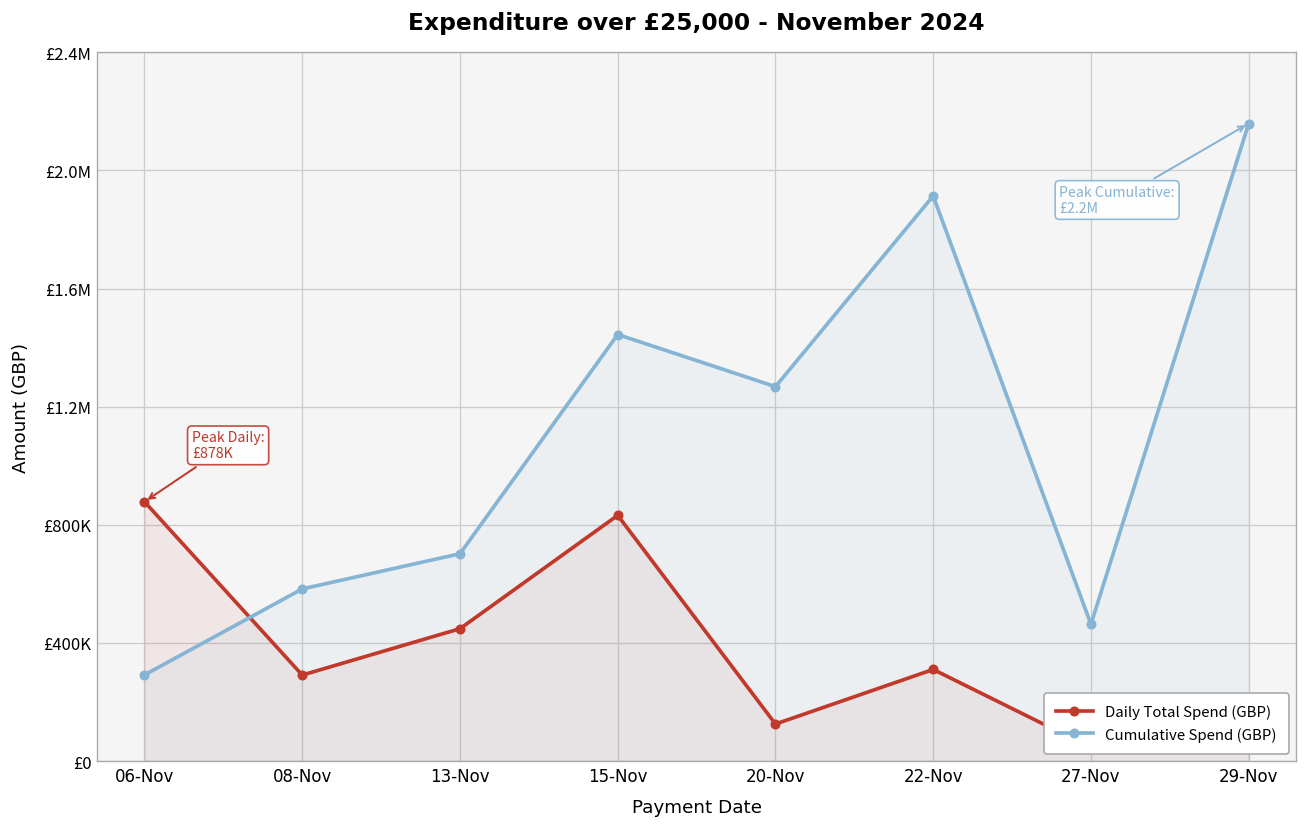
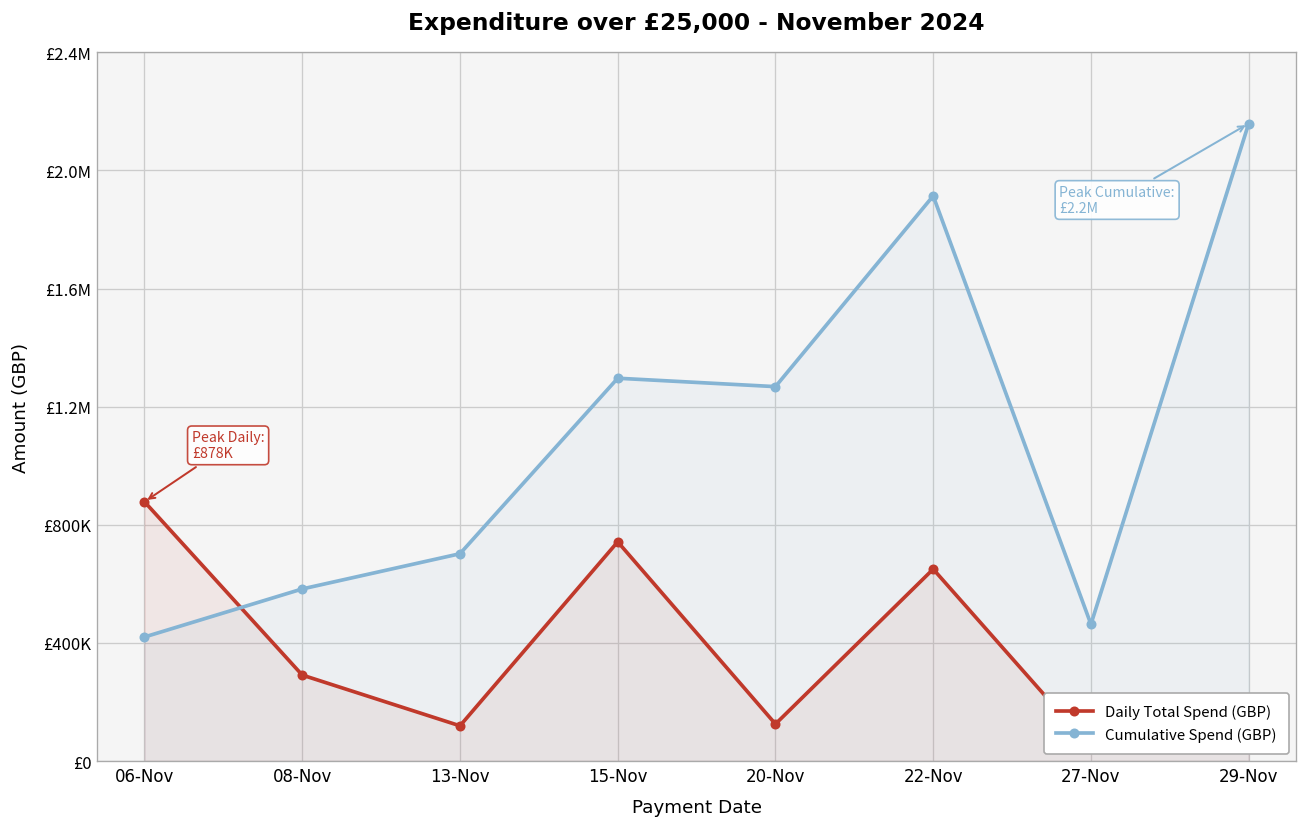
  {
    "Daily Total Spend (GBP)": {
      "08-Nov": "£290000",
-     "13-Nov": "£450000",
-     "15-Nov": "£830000",
+     "13-Nov": "£120000",
+     "15-Nov": "£740000",
      "20-Nov": "£130000",
-     "22-Nov": "£310000"
+     "22-Nov": "£650000"
    },
    "Cumulative Spend (GBP)": {
-     "06-Nov": "£290000",
+     "06-Nov": "£420000",
      "08-Nov": "£580000",
      "13-Nov": "£700000",
-     "15-Nov": "£1440000",
+     "15-Nov": "£1300000",
      "20-Nov": "£1270000",
      "22-Nov": "£1910000",
      "27-Nov": "£460000"
    }
  }
